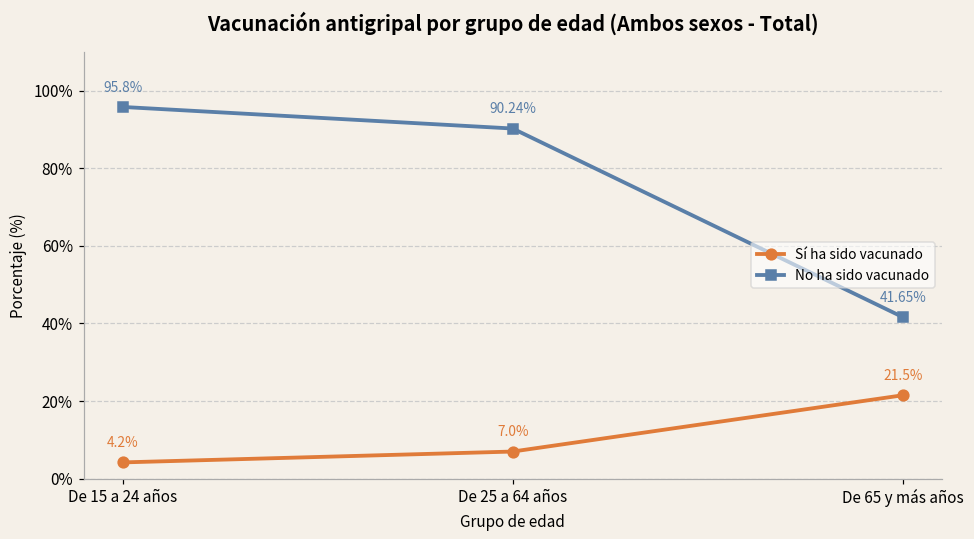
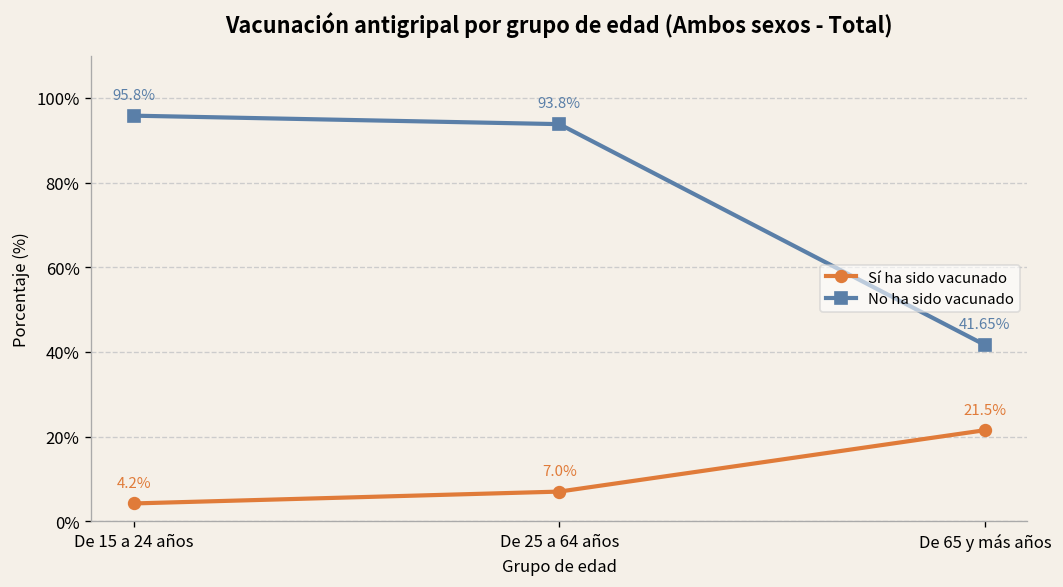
  {
    "Sí ha sido vacunado": {
      "De 15 a 24 años": "4.2%",
      "De 25 a 64 años": "7.0%",
      "De 65 y más años": "21.5%"
    },
    "No ha sido vacunado": {
      "De 15 a 24 años": "95.8%",
-     "De 25 a 64 años": "90.24%",
+     "De 25 a 64 años": "93.8%",
      "De 65 y más años": "41.65%"
    }
  }
